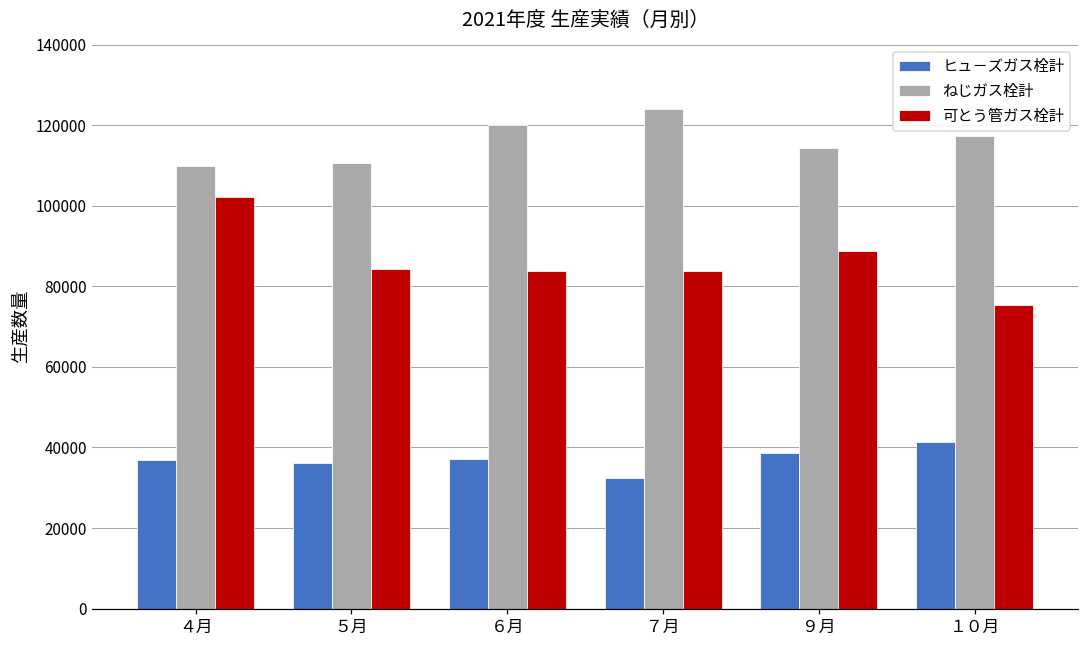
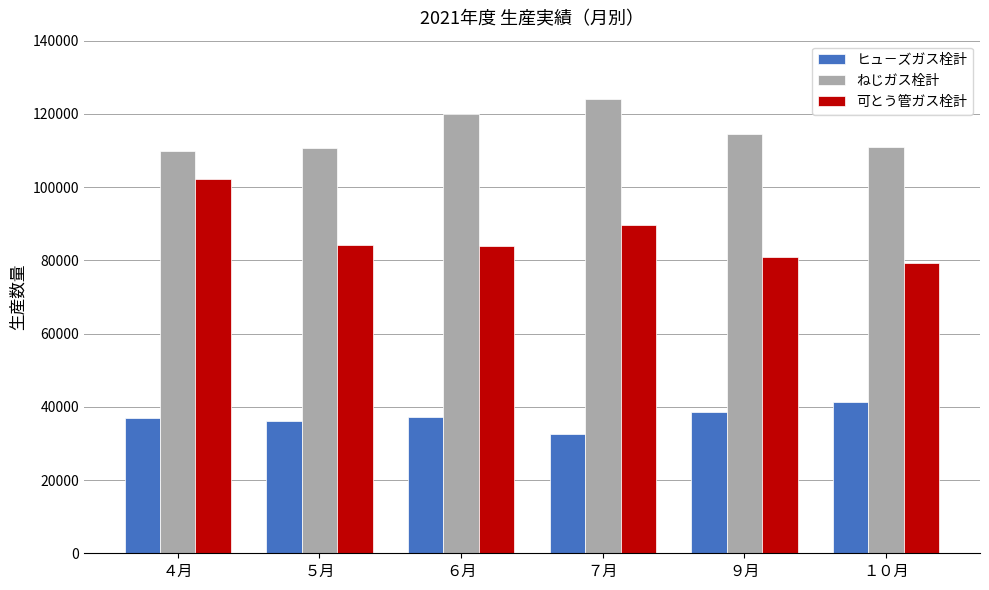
  {
    "ヒュ－ズガス栓計": {
      "４月": 37000,
      "５月": 36000,
      "６月": 37000,
      "７月": 32000,
      "９月": 39000,
      "１０月": 41000
    },
    "ねじガス栓計": {
      "４月": 110000,
      "５月": 111000,
      "６月": 120000,
      "７月": 124000,
      "９月": 114000,
-     "１０月": 117000
+     "１０月": 111000
    },
    "可とう管ガス栓計": {
      "４月": 102000,
      "５月": 84000,
      "６月": 84000,
-     "７月": 84000,
-     "９月": 89000,
-     "１０月": 75000
+     "７月": 90000,
+     "９月": 81000,
+     "１０月": 79000
    }
  }
